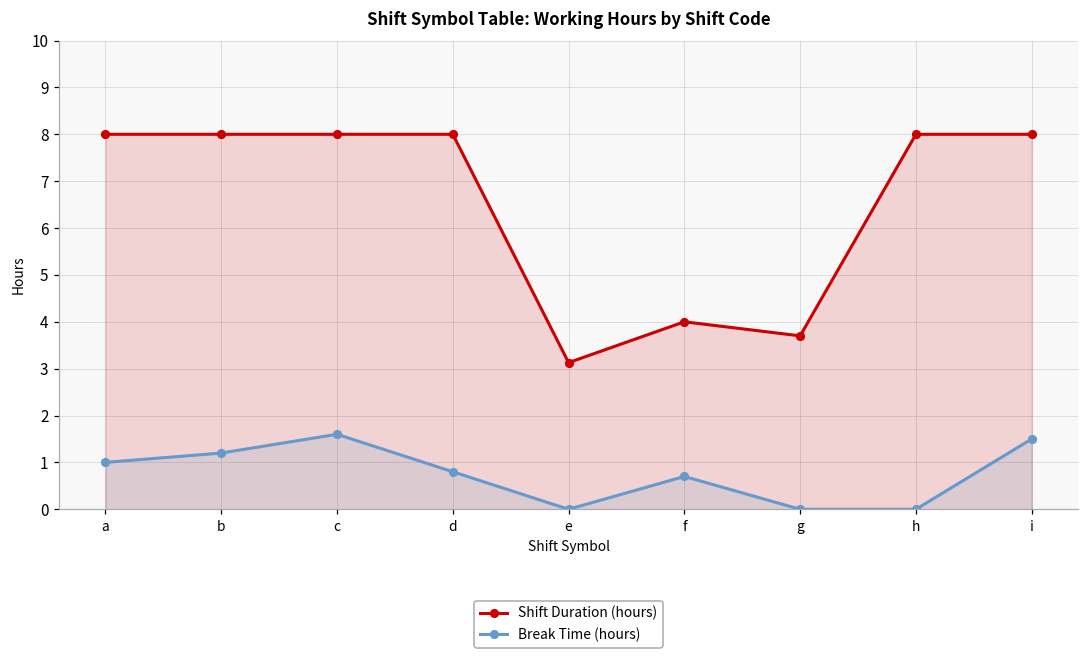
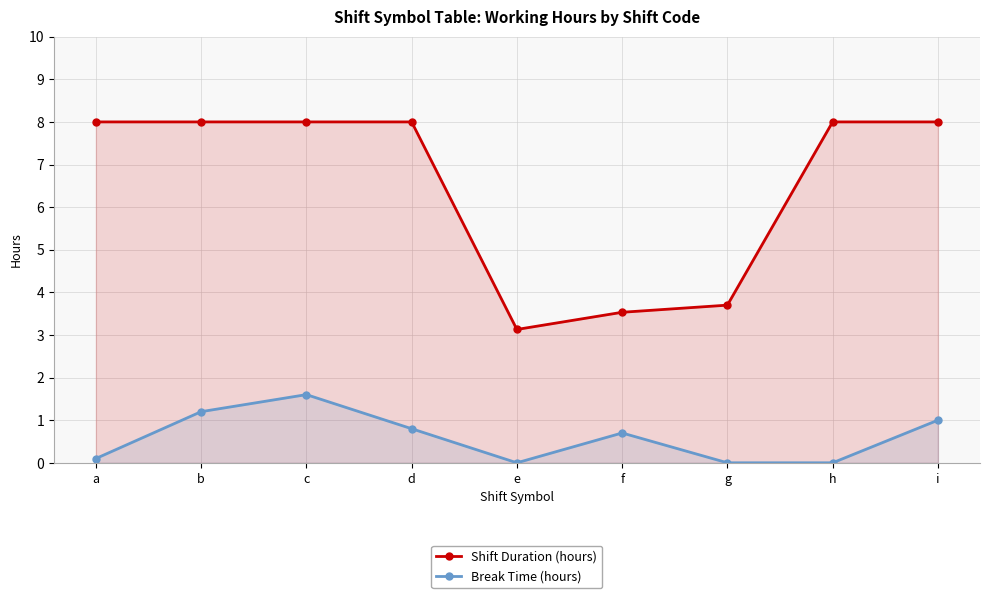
  {
    "Shift Duration (hours)": {
      "a": 8.0,
      "b": 8.0,
      "c": 8.0,
      "d": 8.0,
      "e": 3.1,
-     "f": 4.0,
+     "f": 3.5,
      "g": 3.7,
      "h": 8.0,
      "i": 8.0
    },
    "Break Time (hours)": {
-     "a": 1.0,
+     "a": 0.1,
      "b": 1.2,
      "c": 1.6,
      "d": 0.8,
      "e": 0.0,
      "f": 0.7,
      "g": 0.0,
      "h": 0.0,
-     "i": 1.5
+     "i": 1.0
    }
  }
